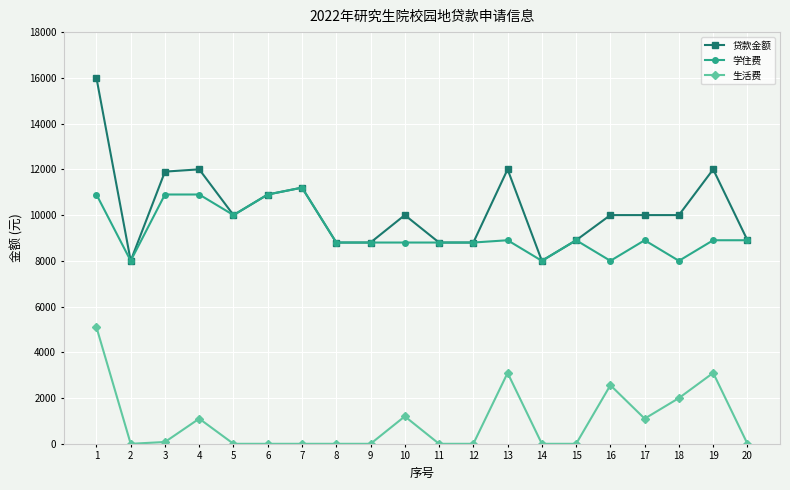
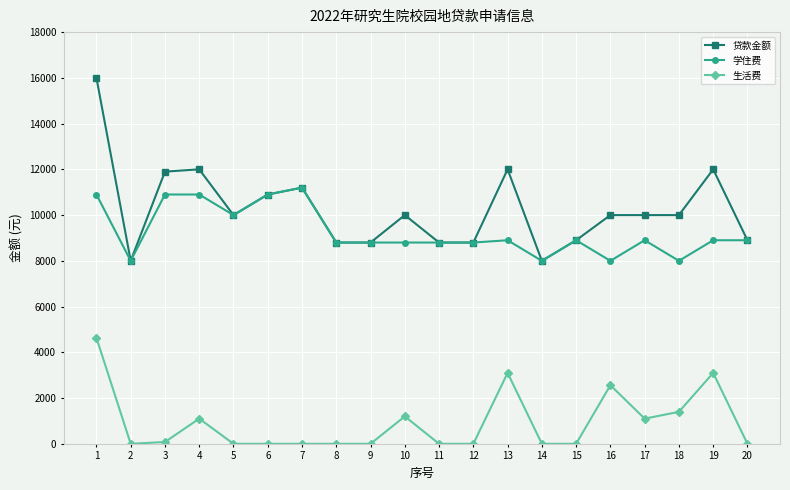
  {
    "生活费": {
-     "1": 5100,
+     "1": 4600,
      "2": 0,
      "3": 100,
      "4": 1100,
      "5": 0,
      "6": 0,
      "7": 0,
      "8": 0,
      "9": 0,
      "10": 1200,
      "11": 0,
      "12": 0,
      "13": 3100,
      "14": 0,
      "15": 0,
      "16": 2600,
      "17": 1100,
-     "18": 2000,
+     "18": 1400,
      "19": 3100,
      "20": 0
    }
  }
